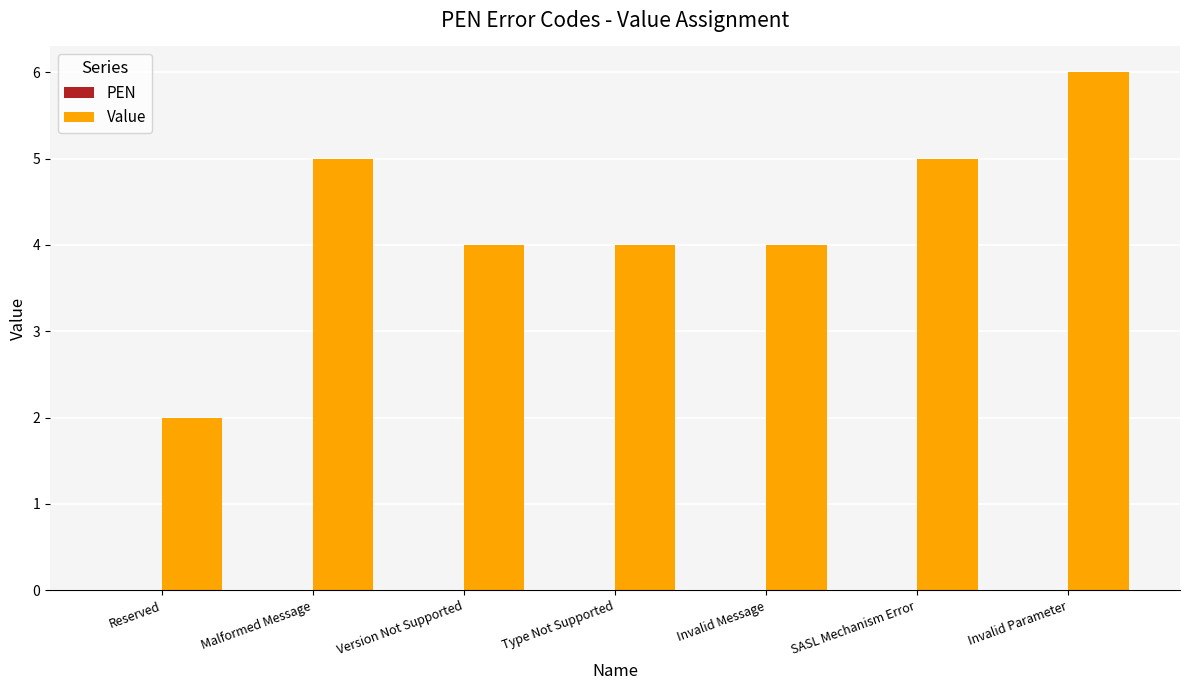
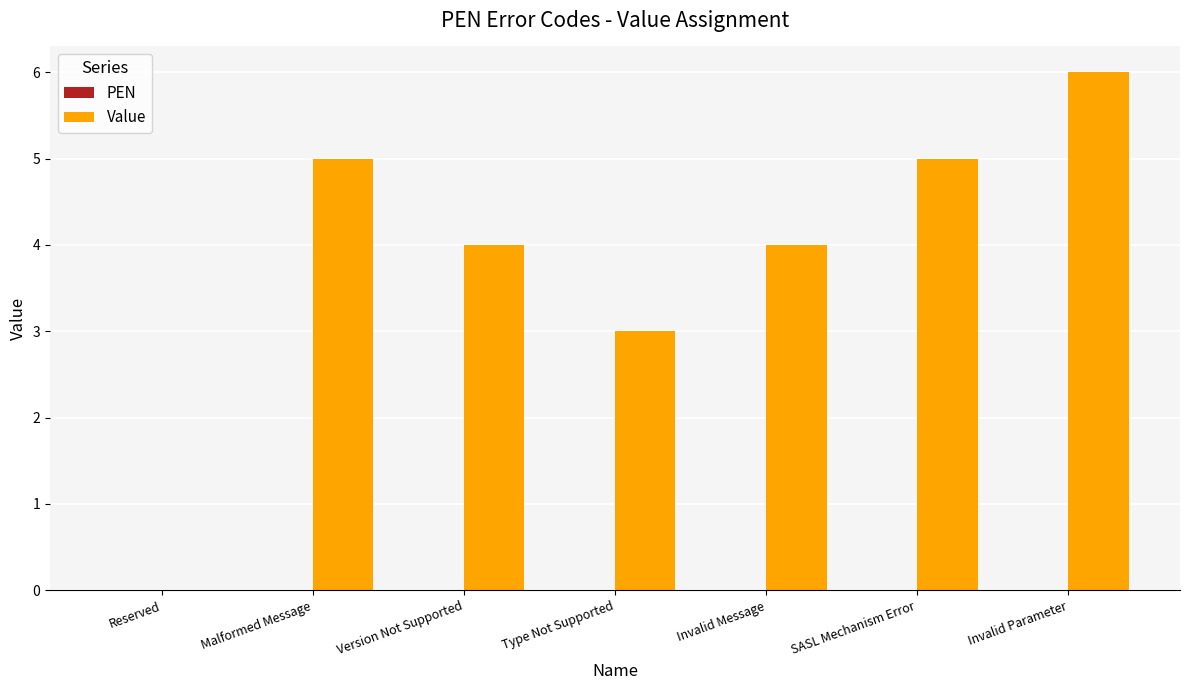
  {
    "PEN": {
      "Reserved": 0,
      "Malformed Message": 0,
      "Version Not Supported": 0,
      "Type Not Supported": 0,
      "Invalid Message": 0,
      "SASL Mechanism Error": 0,
      "Invalid Parameter": 0
    },
    "Value": {
-     "Reserved": 2,
+     "Reserved": 0,
      "Malformed Message": 5,
      "Version Not Supported": 4,
-     "Type Not Supported": 4,
+     "Type Not Supported": 3,
      "Invalid Message": 4,
      "SASL Mechanism Error": 5,
      "Invalid Parameter": 6
    }
  }
